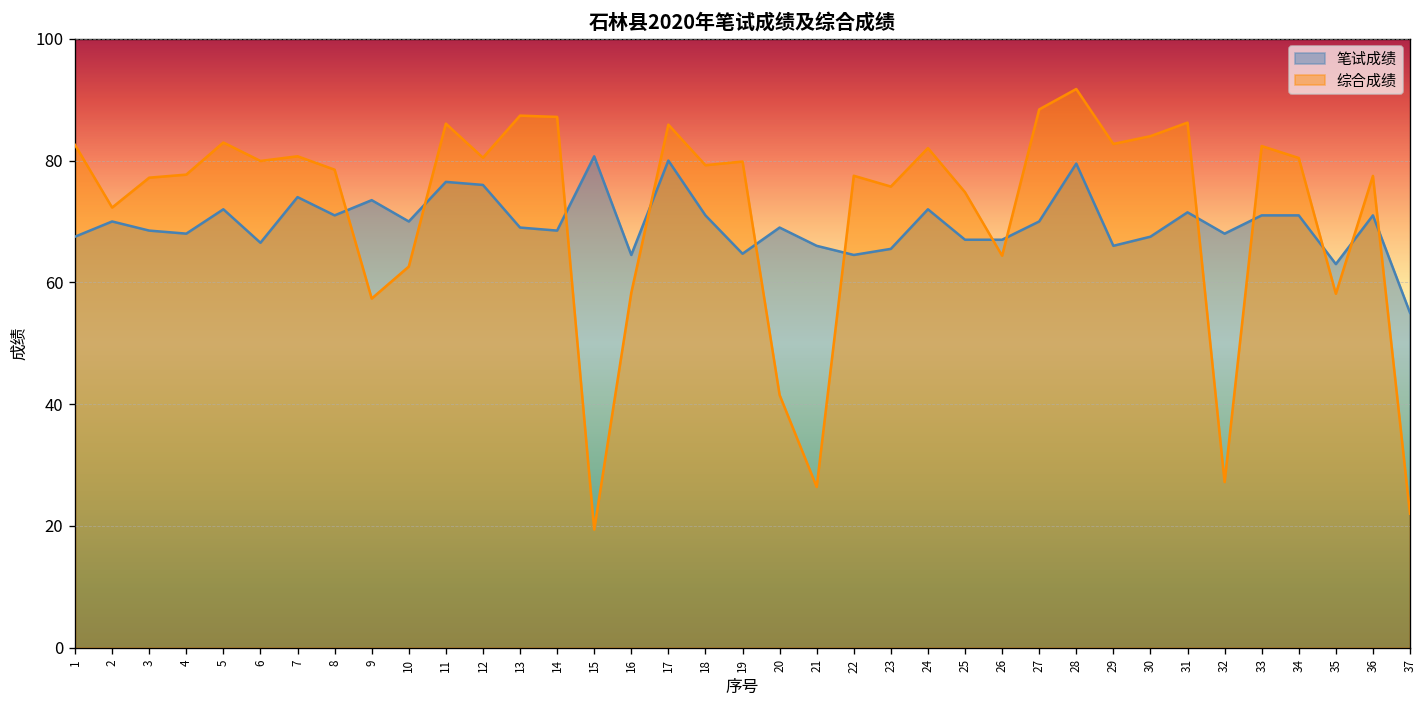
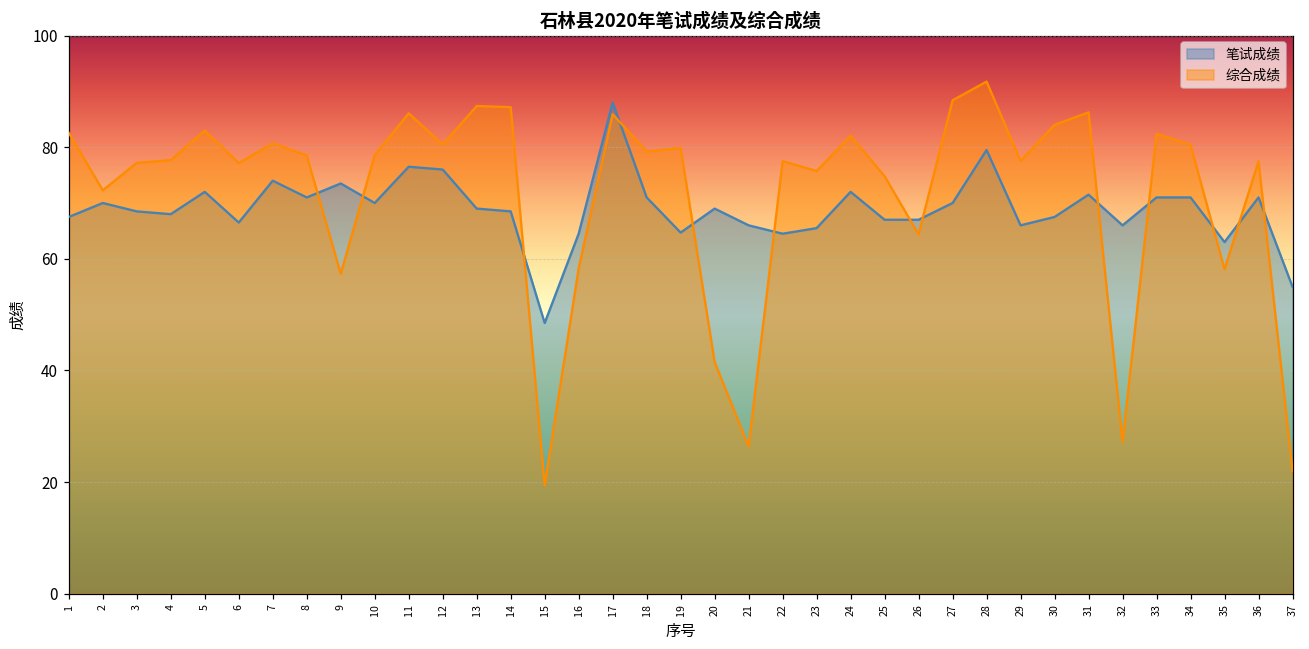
  {
    "笔试成绩": {
      "1": 68,
      "2": 70,
      "3": 69,
      "4": 68,
      "5": 72,
      "6": 67,
      "7": 74,
      "8": 71,
      "9": 74,
      "10": 70,
      "11": 77,
      "12": 76,
      "13": 69,
      "14": 69,
-     "15": 81,
+     "15": 49,
      "16": 65,
-     "17": 80,
+     "17": 88,
      "18": 71,
      "19": 65,
      "20": 69,
      "21": 66,
      "22": 65,
      "23": 66,
      "24": 72,
      "25": 67,
      "26": 67,
      "27": 70,
      "28": 80,
      "29": 66,
      "30": 68,
      "31": 72,
-     "32": 68,
+     "32": 66,
      "33": 71,
      "34": 71,
      "35": 63,
      "36": 71,
      "37": 55
    },
    "综合成绩": {
      "1": 83,
      "2": 72,
      "3": 77,
      "4": 78,
      "5": 83,
-     "6": 80,
+     "6": 77,
      "7": 81,
      "8": 79,
      "9": 57,
-     "10": 63,
+     "10": 79,
      "11": 86,
      "12": 80,
      "13": 87,
      "14": 87,
      "15": 19,
      "16": 58,
      "17": 86,
      "18": 79,
      "19": 80,
      "20": 42,
      "21": 26,
      "22": 78,
      "23": 76,
      "24": 82,
      "25": 75,
      "26": 64,
      "27": 88,
      "28": 92,
-     "29": 83,
+     "29": 78,
      "30": 84,
      "31": 86,
      "32": 27,
      "33": 82,
      "34": 80,
      "35": 58,
      "36": 77,
      "37": 22
    }
  }
